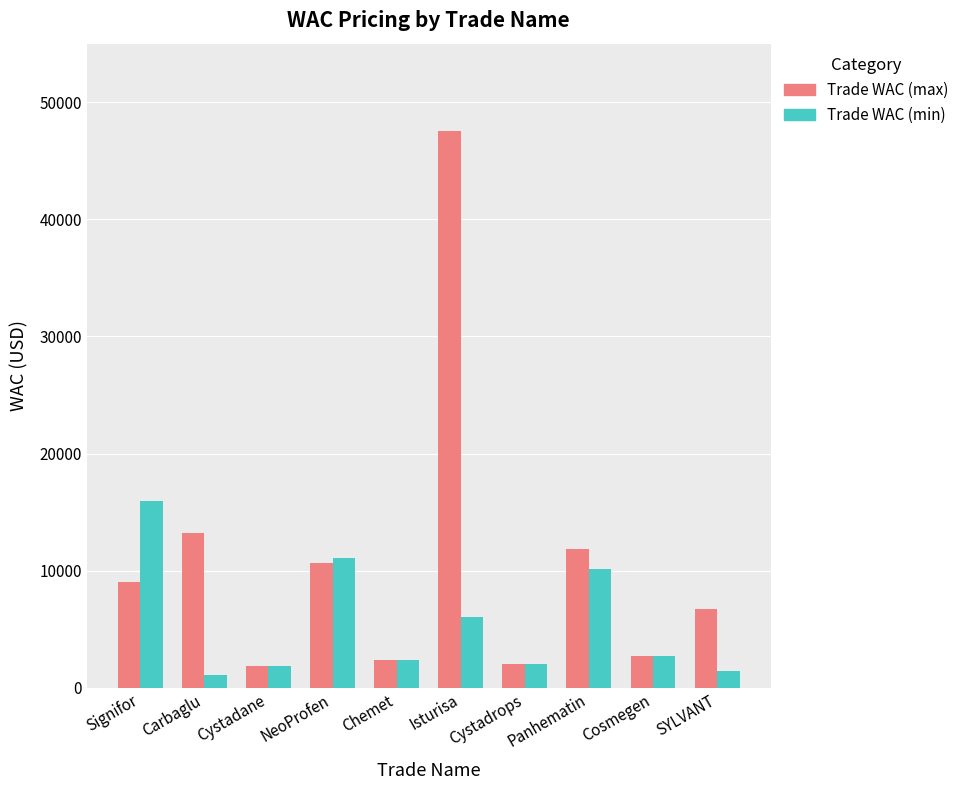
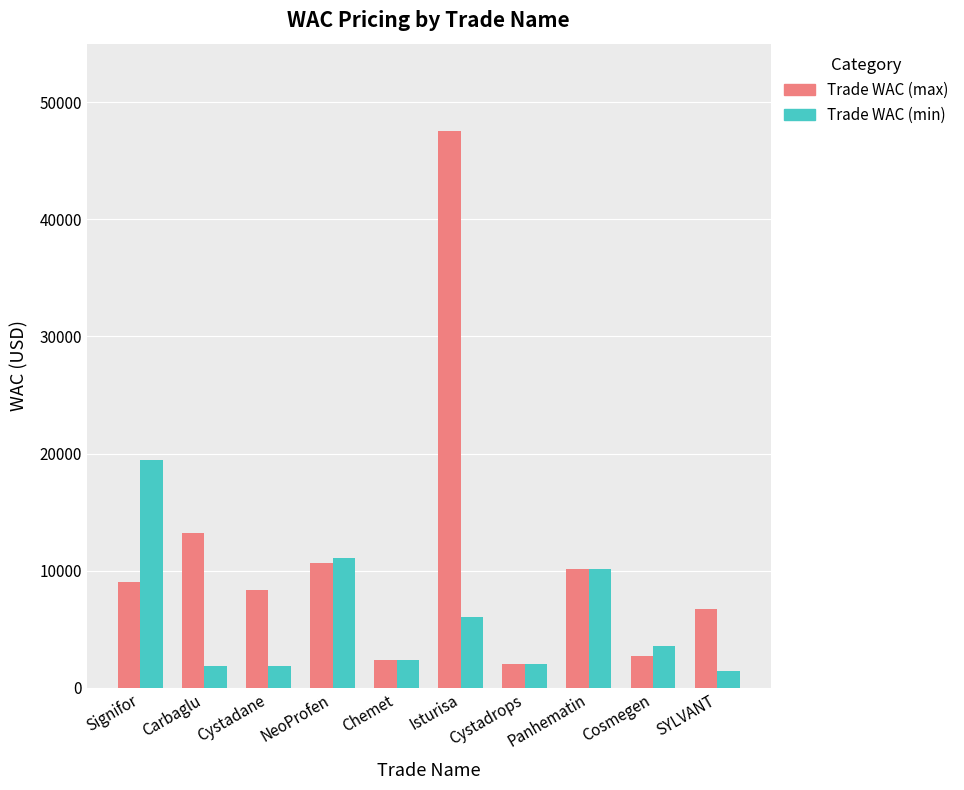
  {
    "Trade WAC (max)": {
      "Signifor": 9000,
      "Carbaglu": 13200,
-     "Cystadane": 1800,
+     "Cystadane": 8300,
      "NeoProfen": 10600,
      "Chemet": 2400,
      "Isturisa": 47500,
      "Cystadrops": 2000,
-     "Panhematin": 11800,
+     "Panhematin": 10100,
      "Cosmegen": 2700,
      "SYLVANT": 6700
    },
    "Trade WAC (min)": {
-     "Signifor": 15900,
-     "Carbaglu": 1100,
+     "Signifor": 19500,
+     "Carbaglu": 1800,
      "Cystadane": 1800,
      "NeoProfen": 11100,
      "Chemet": 2400,
      "Isturisa": 6000,
      "Cystadrops": 2000,
      "Panhematin": 10100,
-     "Cosmegen": 2700,
+     "Cosmegen": 3600,
      "SYLVANT": 1500
    }
  }
